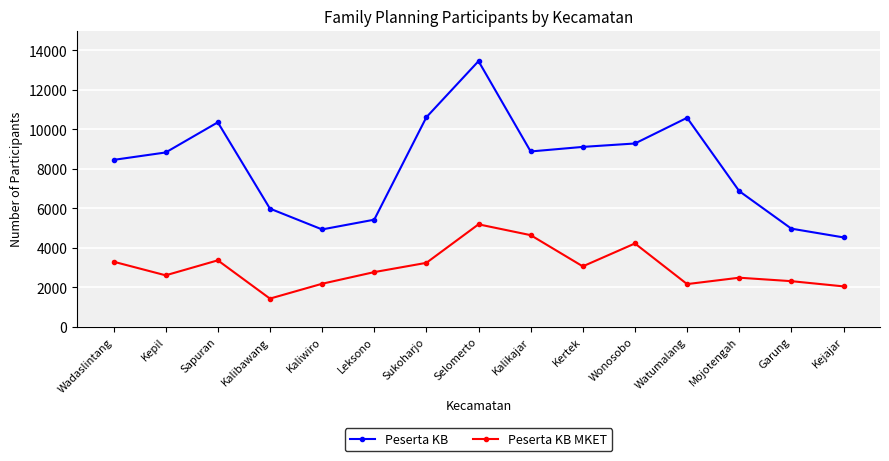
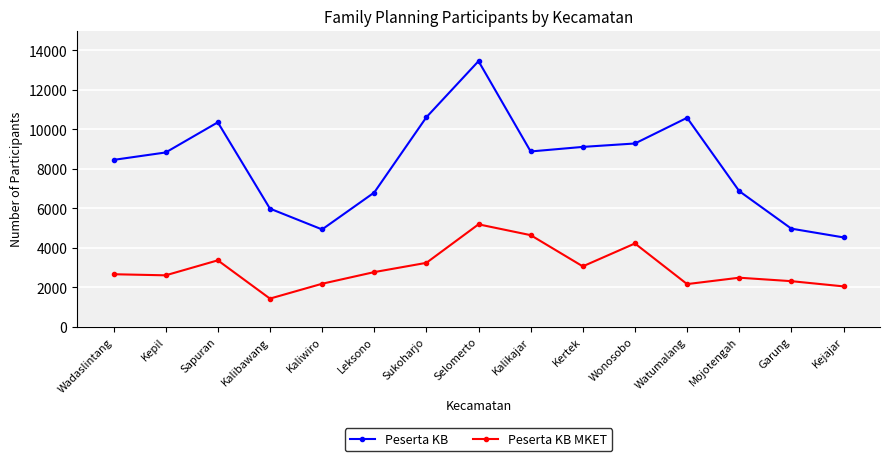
  {
    "Peserta KB": {
      "Wadaslintang": 8500,
      "Kepil": 8800,
      "Sapuran": 10400,
      "Kalibawang": 6000,
      "Kaliwiro": 4900,
-     "Leksono": 5400,
+     "Leksono": 6800,
      "Sukoharjo": 10600,
      "Selomerto": 13500,
      "Kalikajar": 8900,
      "Kertek": 9100,
      "Wonosobo": 9300,
      "Watumalang": 10600,
      "Mojotengah": 6900,
      "Garung": 5000,
      "Kejajar": 4500
    },
    "Peserta KB MKET": {
-     "Wadaslintang": 3300,
+     "Wadaslintang": 2700,
      "Kepil": 2600,
      "Sapuran": 3400,
      "Kalibawang": 1400,
      "Kaliwiro": 2200,
      "Leksono": 2800,
      "Sukoharjo": 3200,
      "Selomerto": 5200,
      "Kalikajar": 4600,
      "Kertek": 3100,
      "Wonosobo": 4200,
      "Watumalang": 2200,
      "Mojotengah": 2500,
      "Garung": 2300,
      "Kejajar": 2100
    }
  }
